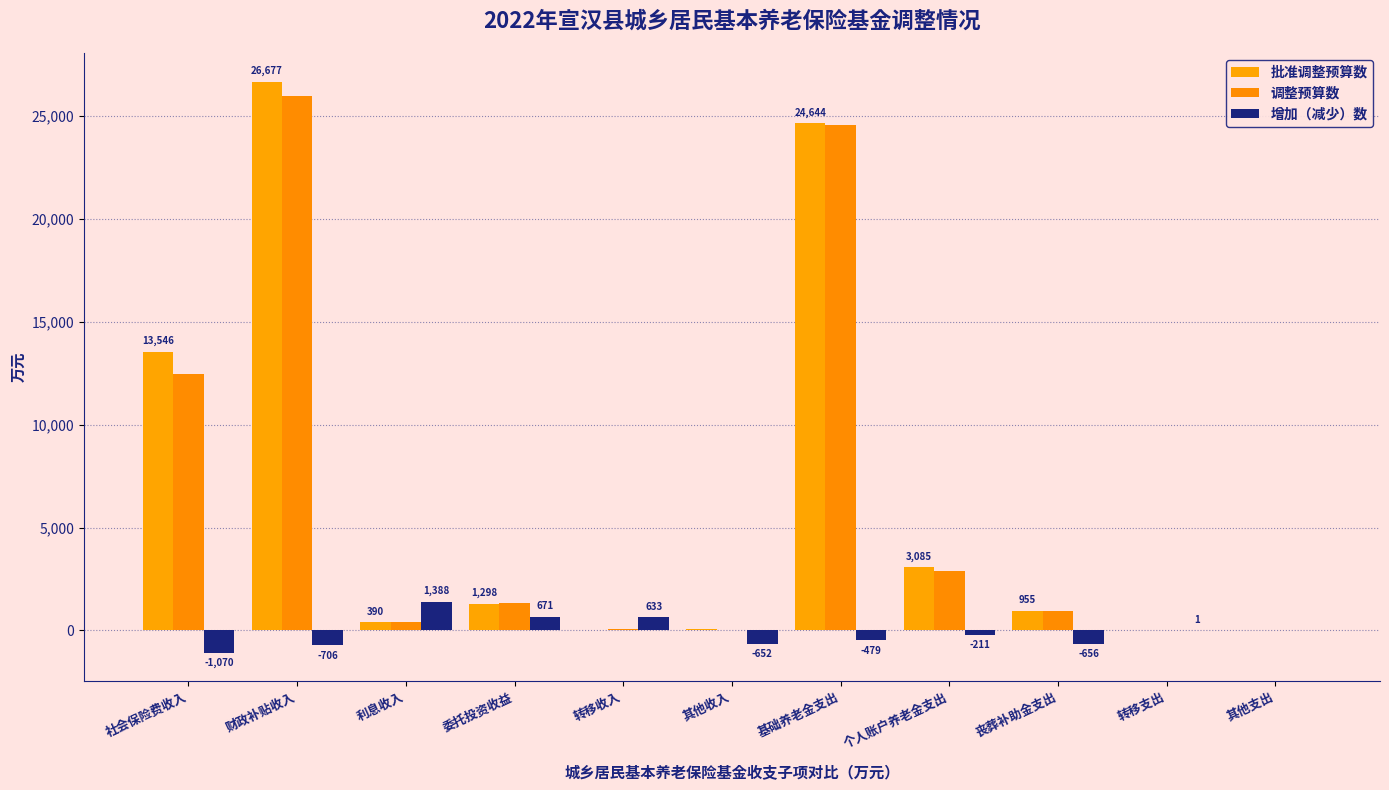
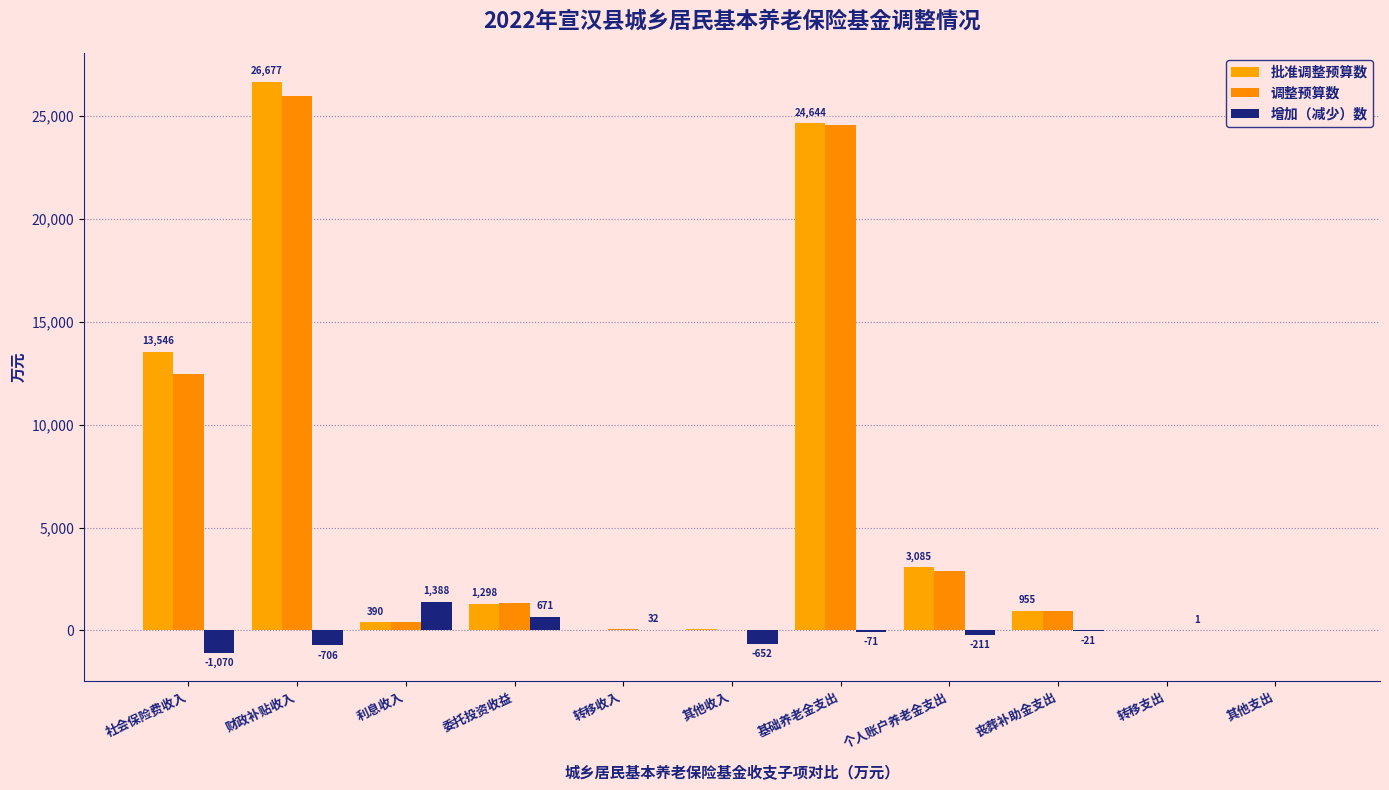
  {
    "增加（减少）数": {
      "社会保险费收入": "-1,070",
      "财政补贴收入": "-706",
      "利息收入": "1,388",
      "委托投资收益": "671",
-     "转移收入": "633",
+     "转移收入": "32",
      "其他收入": "-652",
-     "基础养老金支出": "-479",
+     "基础养老金支出": "-71",
      "个人账户养老金支出": "-211",
-     "丧葬补助金支出": "-656",
+     "丧葬补助金支出": "-21",
      "转移支出": "1"
    }
  }
